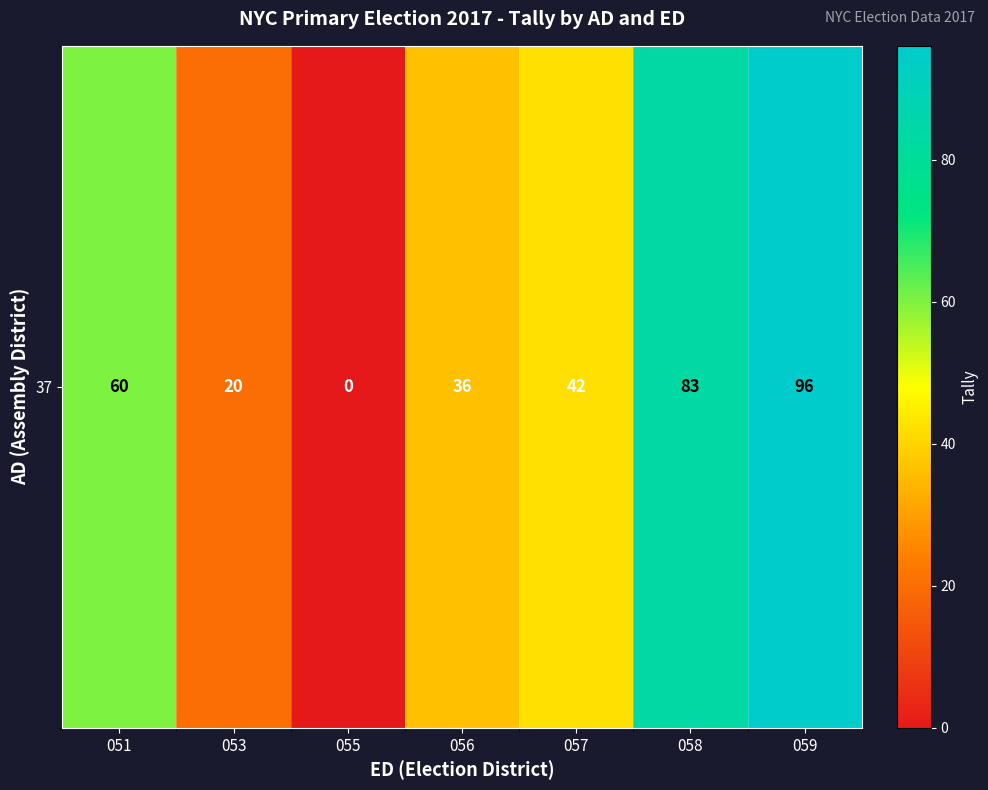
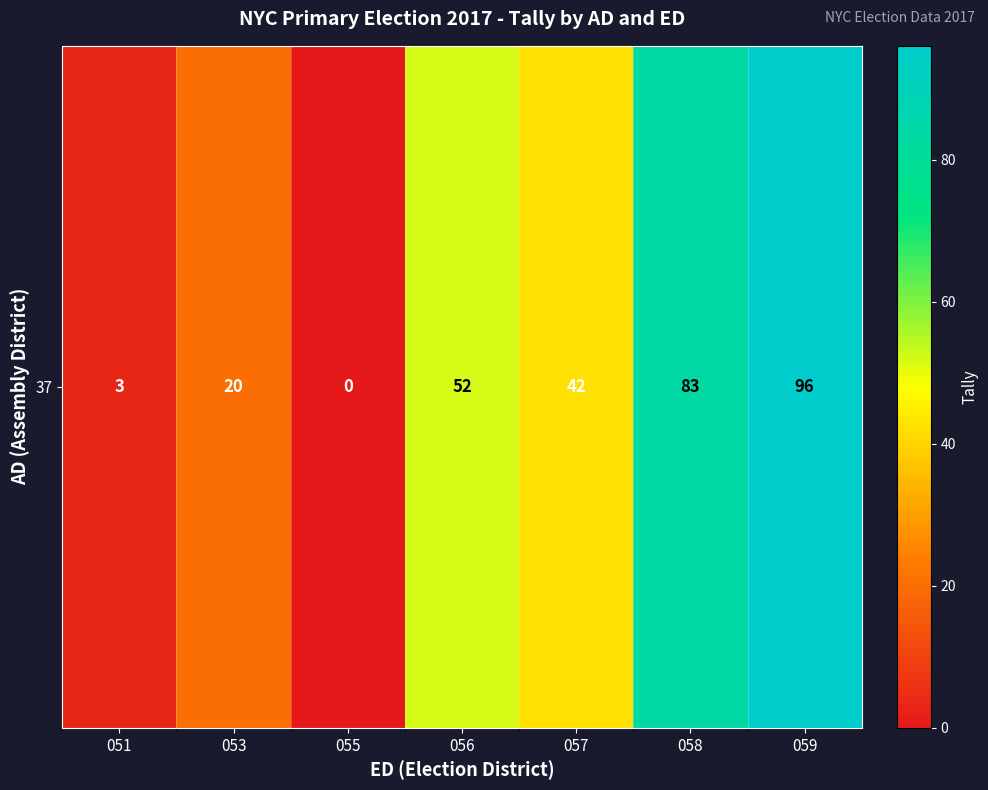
  {
    "37": {
-     "051": 60,
+     "051": 3,
      "053": 20,
      "055": 0,
-     "056": 36,
+     "056": 52,
      "057": 42,
      "058": 83,
      "059": 96
    }
  }
